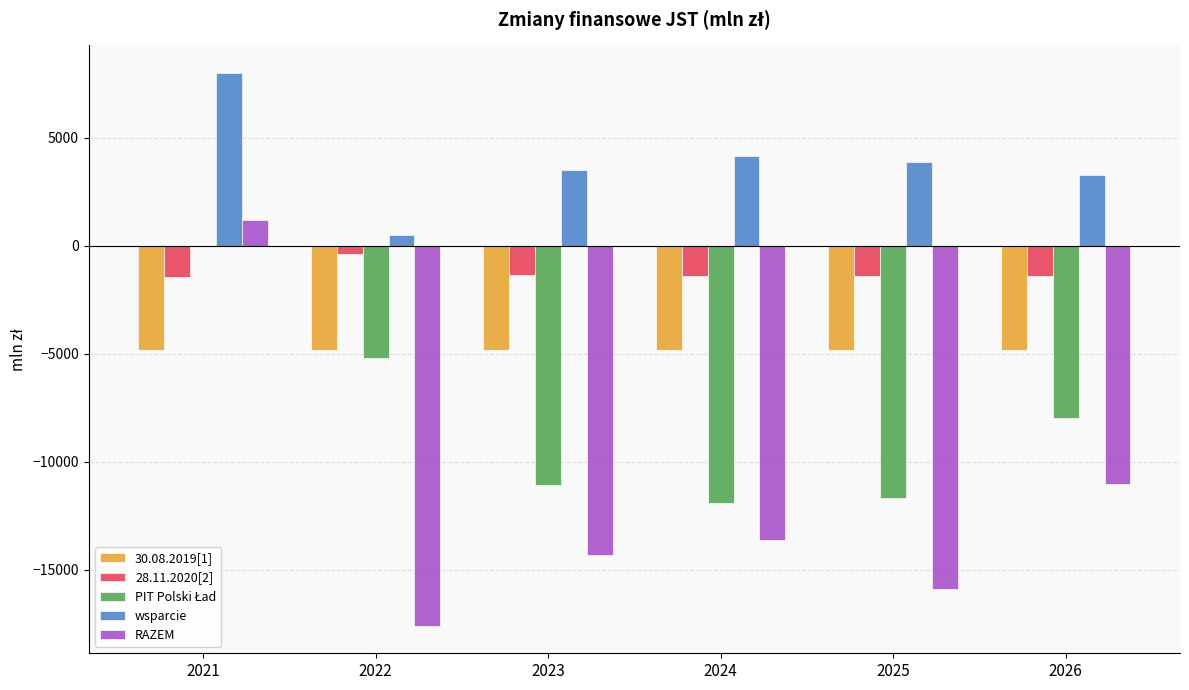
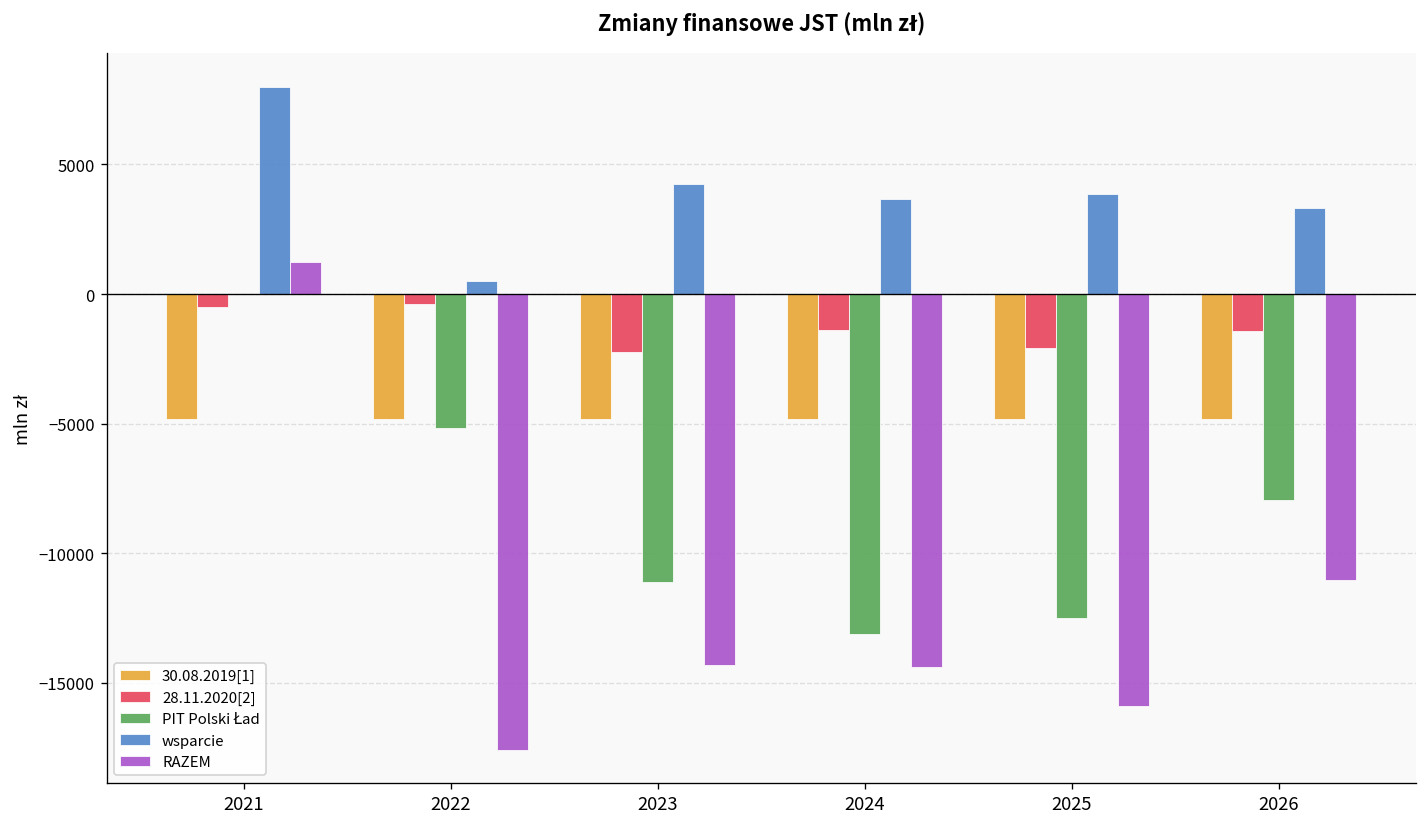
  {
    "30.08.2019[1]": {
      "2021": -4800,
      "2022": -4800,
      "2023": -4800,
      "2024": -4800,
      "2025": -4800,
      "2026": -4800
    },
    "28.11.2020[2]": {
-     "2021": -1400,
+     "2021": -500,
      "2022": -400,
-     "2023": -1400,
+     "2023": -2200,
      "2024": -1400,
-     "2025": -1400,
+     "2025": -2100,
      "2026": -1400
    },
    "PIT Polski Ład": {
      "2021": 0,
      "2022": -5200,
      "2023": -11100,
-     "2024": -11900,
-     "2025": -11700,
+     "2024": -13100,
+     "2025": -12500,
      "2026": -8000
    },
    "wsparcie": {
      "2021": 8000,
      "2022": 500,
-     "2023": 3500,
-     "2024": 4100,
+     "2023": 4200,
+     "2024": 3700,
      "2025": 3900,
      "2026": 3300
    },
    "RAZEM": {
      "2021": 1200,
      "2022": -17600,
      "2023": -14300,
-     "2024": -13600,
+     "2024": -14400,
      "2025": -15900,
      "2026": -11000
    }
  }
